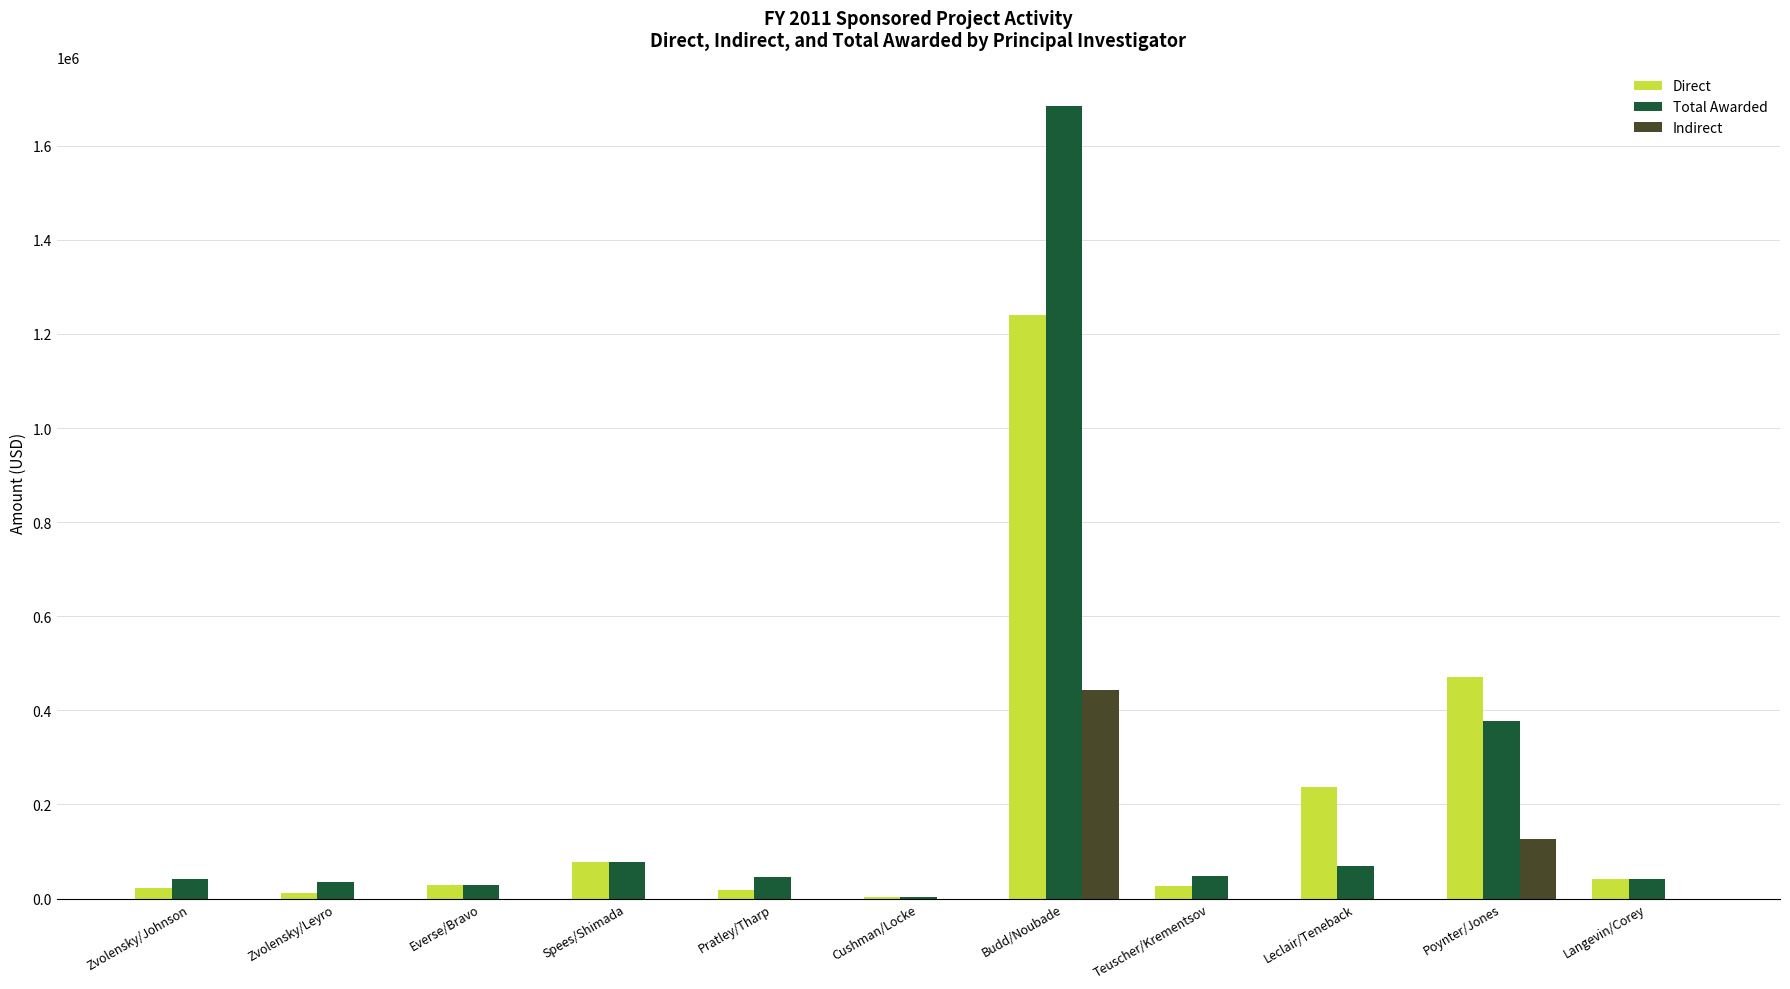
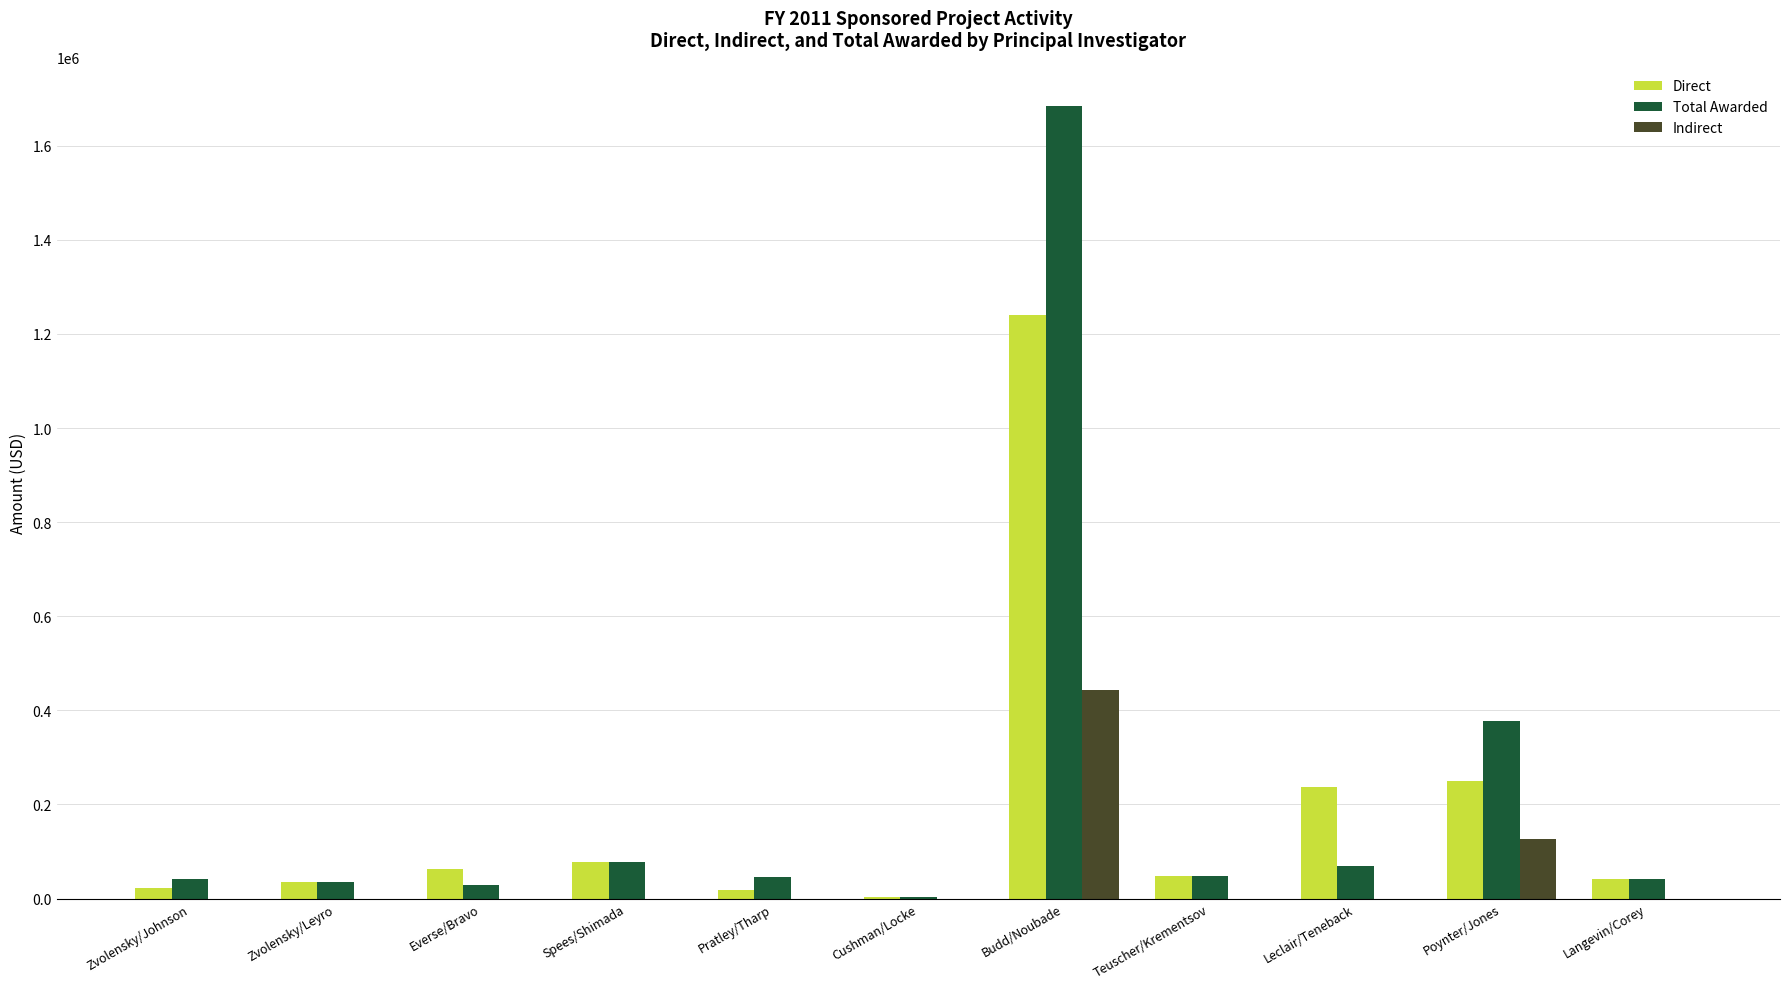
  {
    "Direct": {
      "Zvolensky/Johnson": 20000,
-     "Zvolensky/Leyro": 10000,
-     "Everse/Bravo": 30000,
+     "Zvolensky/Leyro": 30000,
+     "Everse/Bravo": 60000,
      "Spees/Shimada": 80000,
      "Pratley/Tharp": 20000,
      "Budd/Noubade": 1240000,
-     "Teuscher/Krementsov": 30000,
+     "Teuscher/Krementsov": 50000,
      "Leclair/Teneback": 240000,
-     "Poynter/Jones": 470000,
+     "Poynter/Jones": 250000,
      "Langevin/Corey": 40000
    }
  }
